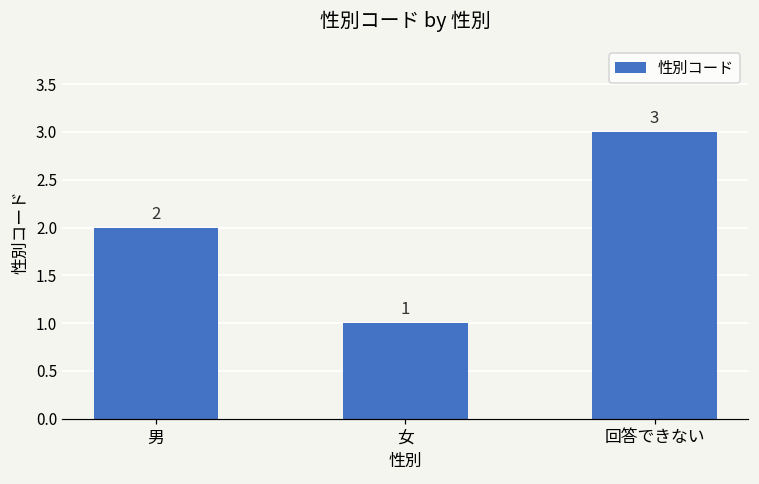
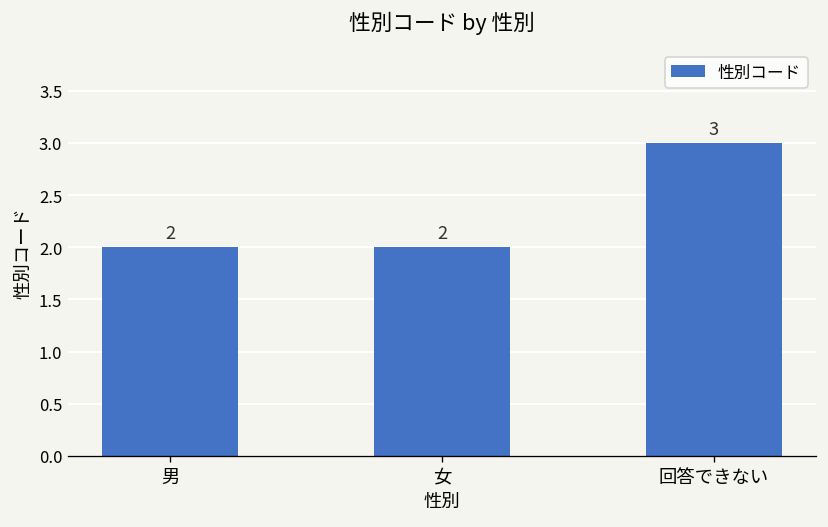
  {
    "男": 2,
-   "女": 1,
+   "女": 2,
    "回答できない": 3
  }
